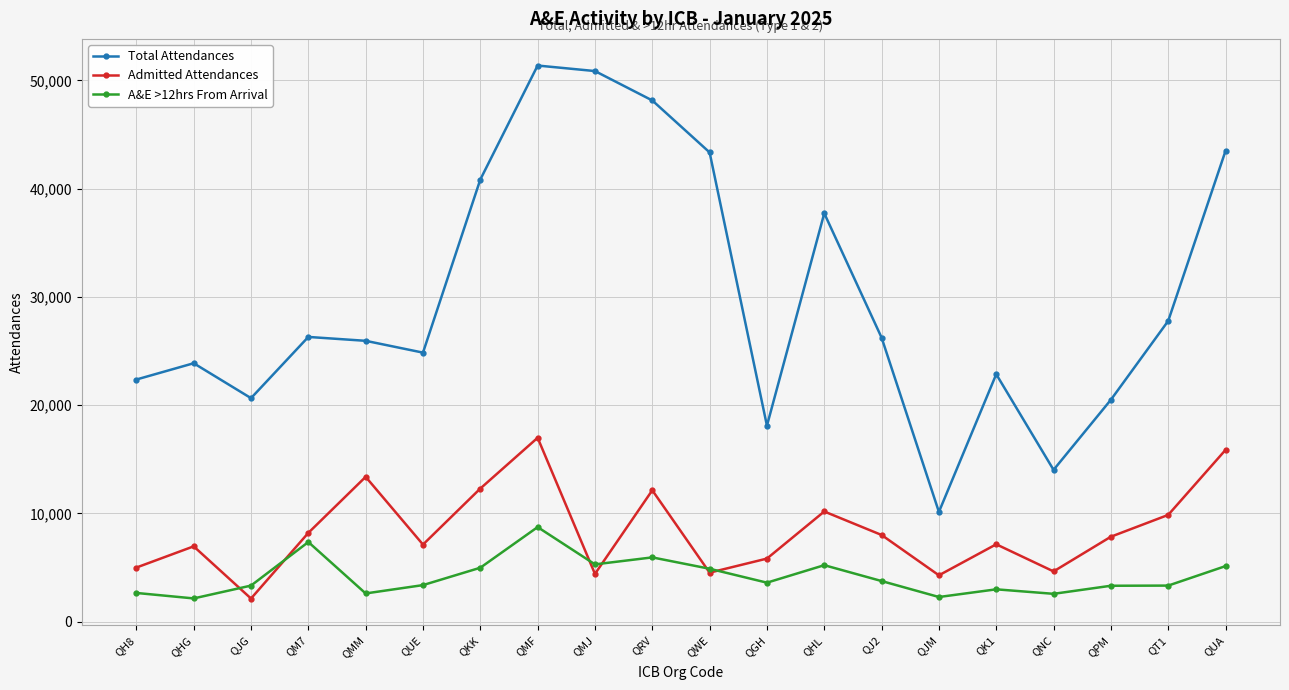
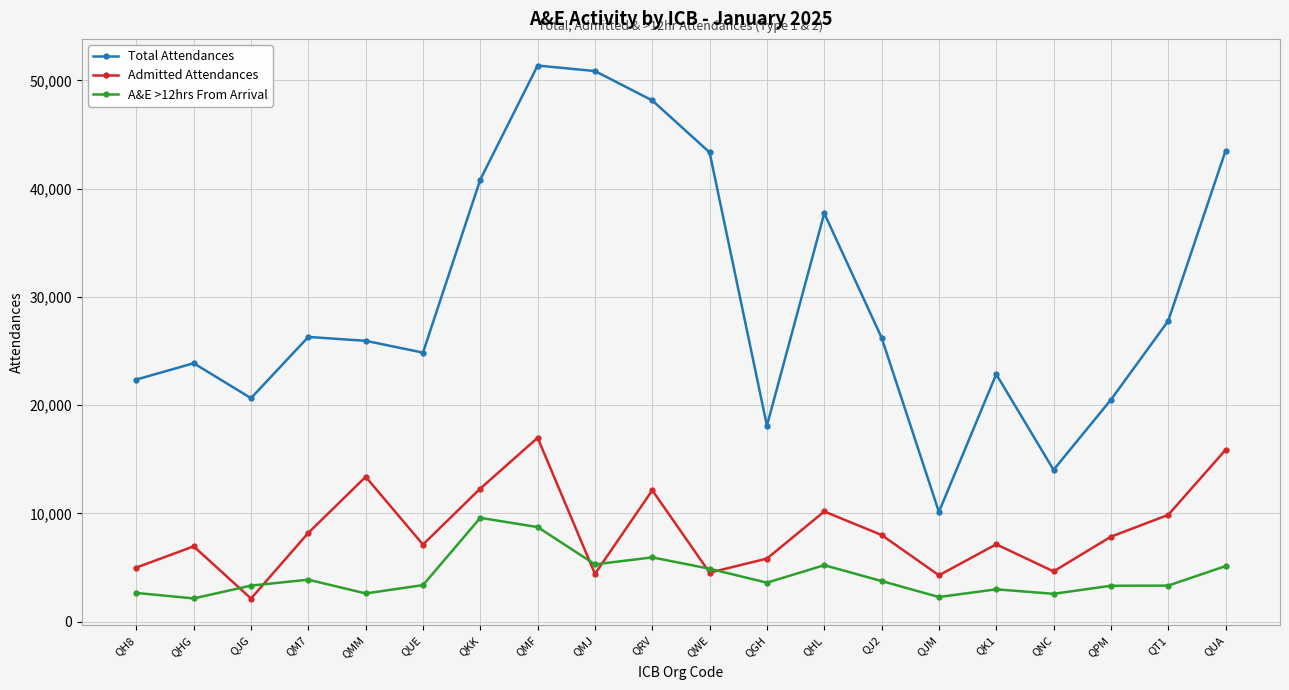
  {
    "Total Attendances": {
      "QH8": "22,400",
      "QHG": "23,900",
      "QJG": "20,700",
      "QM7": "26,300",
      "QMM": "25,900",
      "QUE": "24,900",
      "QKK": "40,800",
      "QMF": "51,400",
      "QMJ": "50,900",
      "QRV": "48,200",
      "QWE": "43,400",
      "QGH": "18,100",
      "QHL": "37,700",
      "QJ2": "26,200",
      "QJM": "10,100",
      "QK1": "22,900",
      "QNC": "14,000",
      "QPM": "20,500",
      "QT1": "27,800",
      "QUA": "43,500"
    },
    "Admitted Attendances": {
      "QH8": "5,000",
      "QHG": "7,000",
      "QJG": "2,100",
      "QM7": "8,200",
      "QMM": "13,400",
      "QUE": "7,100",
      "QKK": "12,300",
      "QMF": "17,000",
      "QMJ": "4,400",
      "QRV": "12,100",
      "QWE": "4,500",
      "QGH": "5,800",
      "QHL": "10,200",
      "QJ2": "8,000",
      "QJM": "4,300",
      "QK1": "7,200",
      "QNC": "4,600",
      "QPM": "7,900",
      "QT1": "9,900",
      "QUA": "15,900"
    },
    "A&E >12hrs From Arrival": {
      "QH8": "2,700",
      "QHG": "2,200",
      "QJG": "3,300",
-     "QM7": "7,400",
+     "QM7": "3,900",
      "QMM": "2,600",
      "QUE": "3,400",
-     "QKK": "5,000",
+     "QKK": "9,600",
      "QMF": "8,700",
      "QMJ": "5,300",
      "QRV": "5,900",
      "QWE": "4,900",
      "QGH": "3,600",
      "QHL": "5,200",
      "QJ2": "3,800",
      "QJM": "2,300",
      "QK1": "3,000",
      "QNC": "2,600",
      "QPM": "3,300",
      "QT1": "3,300",
      "QUA": "5,100"
    }
  }
